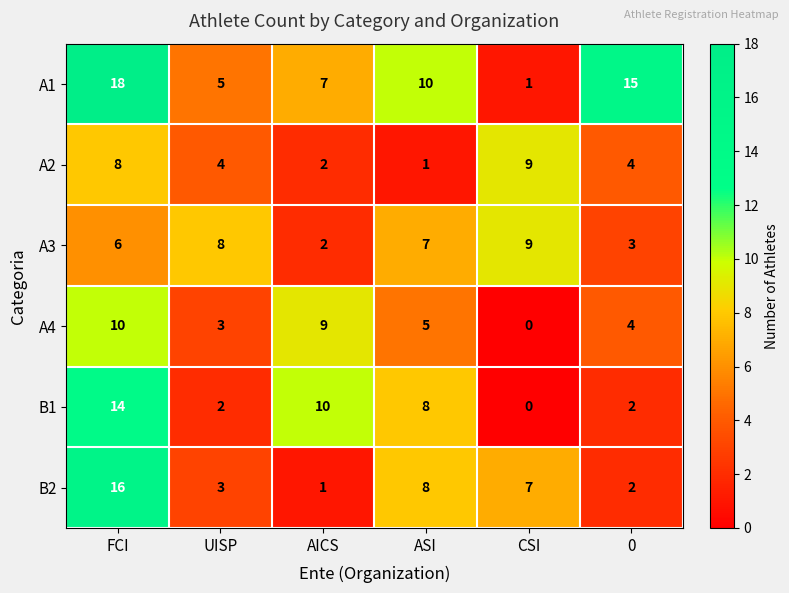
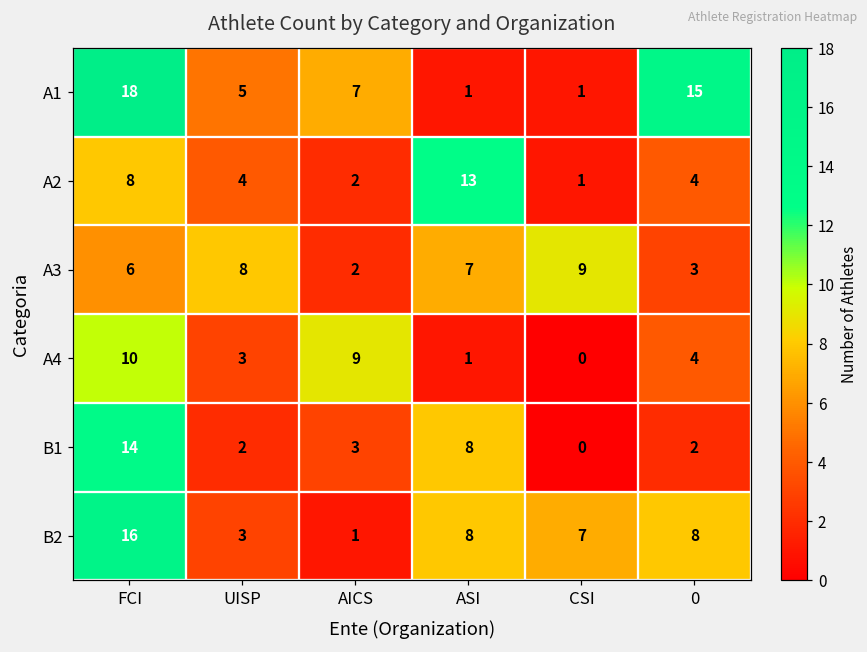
  {
    "A1": {
      "FCI": 18,
      "UISP": 5,
      "AICS": 7,
-     "ASI": 10,
+     "ASI": 1,
      "CSI": 1,
      "0": 15
    },
    "A2": {
      "FCI": 8,
      "UISP": 4,
      "AICS": 2,
-     "ASI": 1,
-     "CSI": 9,
+     "ASI": 13,
+     "CSI": 1,
      "0": 4
    },
    "A3": {
      "FCI": 6,
      "UISP": 8,
      "AICS": 2,
      "ASI": 7,
      "CSI": 9,
      "0": 3
    },
    "A4": {
      "FCI": 10,
      "UISP": 3,
      "AICS": 9,
-     "ASI": 5,
+     "ASI": 1,
      "CSI": 0,
      "0": 4
    },
    "B1": {
      "FCI": 14,
      "UISP": 2,
-     "AICS": 10,
+     "AICS": 3,
      "ASI": 8,
      "CSI": 0,
      "0": 2
    },
    "B2": {
      "FCI": 16,
      "UISP": 3,
      "AICS": 1,
      "ASI": 8,
      "CSI": 7,
-     "0": 2
+     "0": 8
    }
  }
